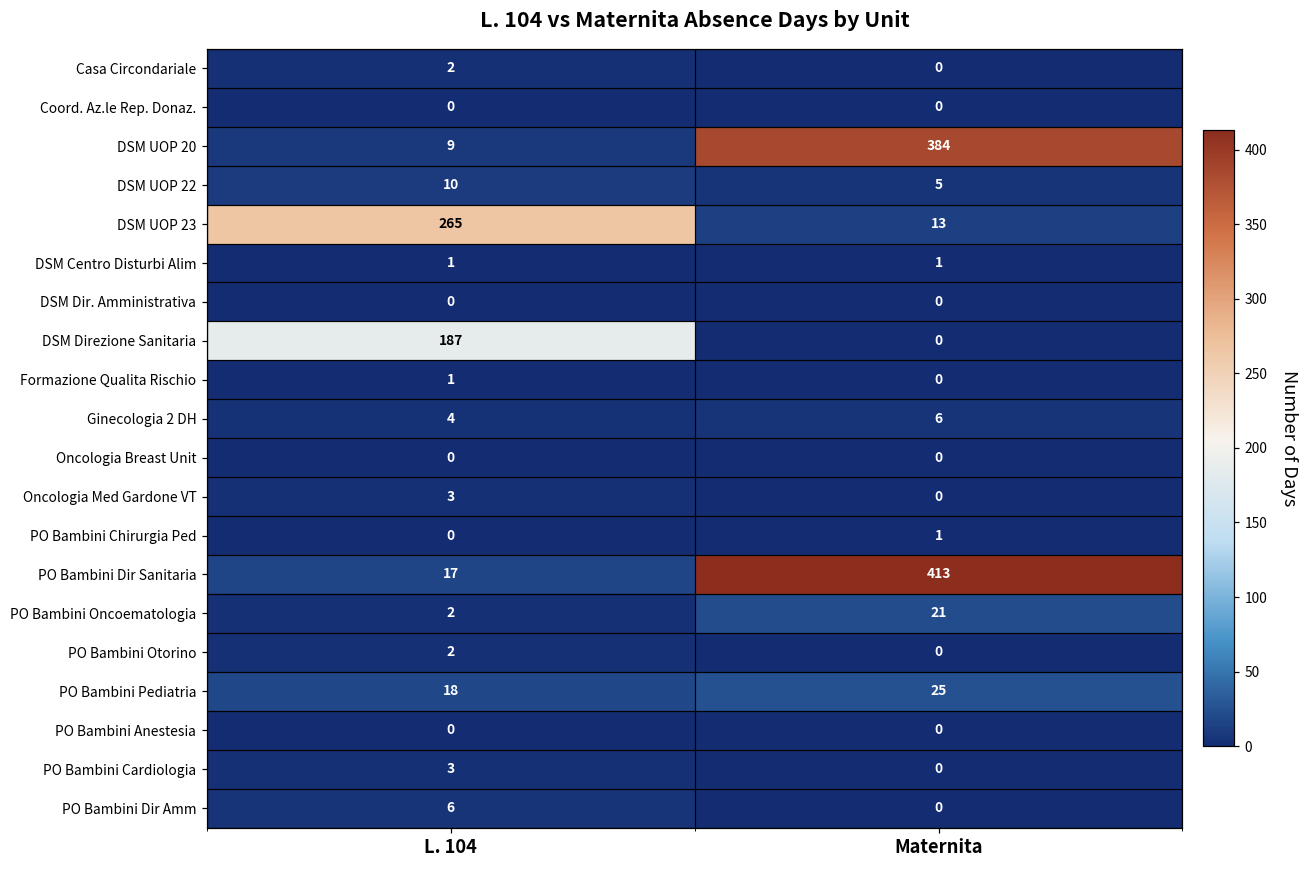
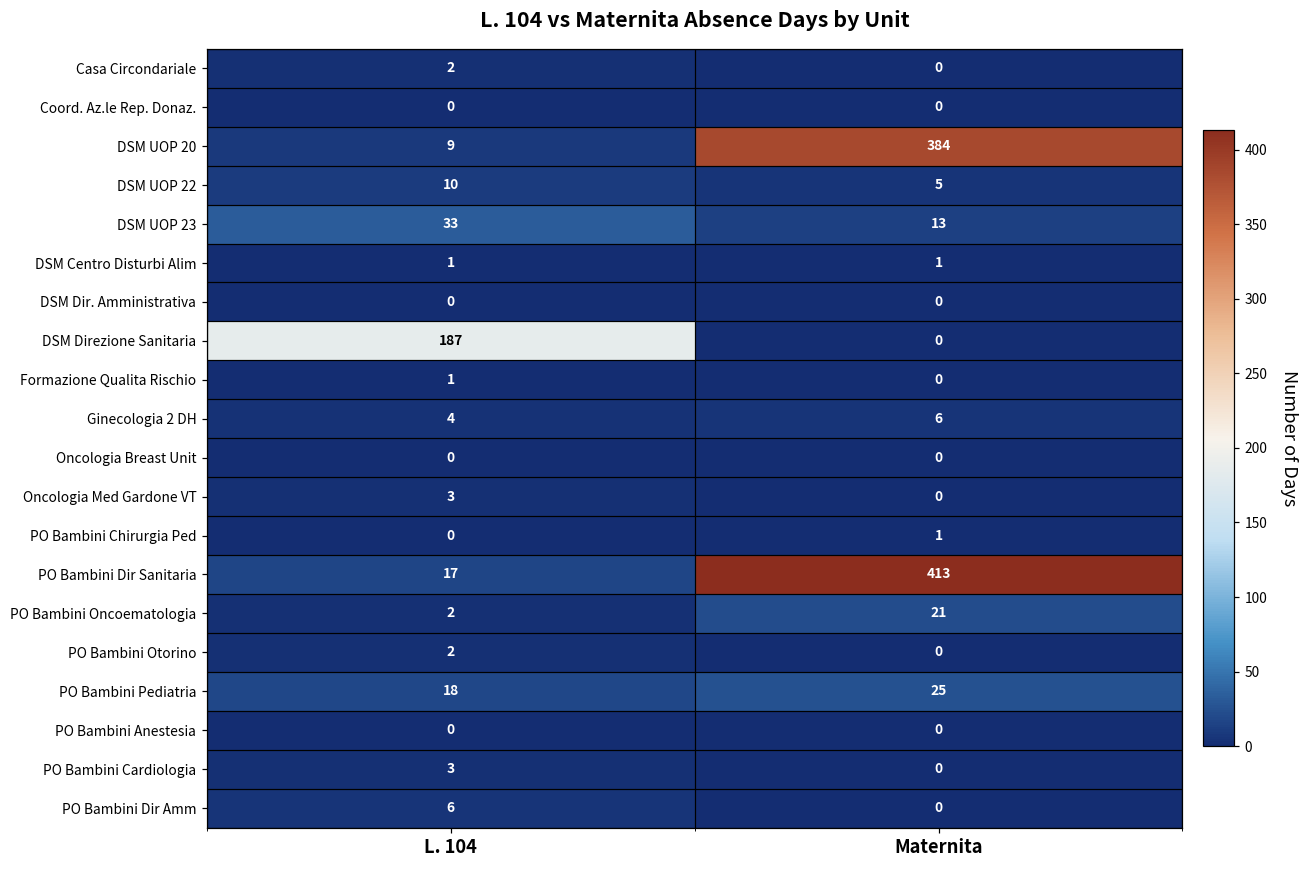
  {
    "Casa Circondariale": {
      "L. 104": 2,
      "Maternita": 0
    },
    "Coord. Az.le Rep. Donaz.": {
      "L. 104": 0,
      "Maternita": 0
    },
    "DSM UOP 20": {
      "L. 104": 9,
      "Maternita": 384
    },
    "DSM UOP 22": {
      "L. 104": 10,
      "Maternita": 5
    },
    "DSM UOP 23": {
-     "L. 104": 265,
+     "L. 104": 33,
      "Maternita": 13
    },
    "DSM Centro Disturbi Alim": {
      "L. 104": 1,
      "Maternita": 1
    },
    "DSM Dir. Amministrativa": {
      "L. 104": 0,
      "Maternita": 0
    },
    "DSM Direzione Sanitaria": {
      "L. 104": 187,
      "Maternita": 0
    },
    "Formazione Qualita Rischio": {
      "L. 104": 1,
      "Maternita": 0
    },
    "Ginecologia 2 DH": {
      "L. 104": 4,
      "Maternita": 6
    },
    "Oncologia Breast Unit": {
      "L. 104": 0,
      "Maternita": 0
    },
    "Oncologia Med Gardone VT": {
      "L. 104": 3,
      "Maternita": 0
    },
    "PO Bambini Chirurgia Ped": {
      "L. 104": 0,
      "Maternita": 1
    },
    "PO Bambini Dir Sanitaria": {
      "L. 104": 17,
      "Maternita": 413
    },
    "PO Bambini Oncoematologia": {
      "L. 104": 2,
      "Maternita": 21
    },
    "PO Bambini Otorino": {
      "L. 104": 2,
      "Maternita": 0
    },
    "PO Bambini Pediatria": {
      "L. 104": 18,
      "Maternita": 25
    },
    "PO Bambini Anestesia": {
      "L. 104": 0,
      "Maternita": 0
    },
    "PO Bambini Cardiologia": {
      "L. 104": 3,
      "Maternita": 0
    },
    "PO Bambini Dir Amm": {
      "L. 104": 6,
      "Maternita": 0
    }
  }
